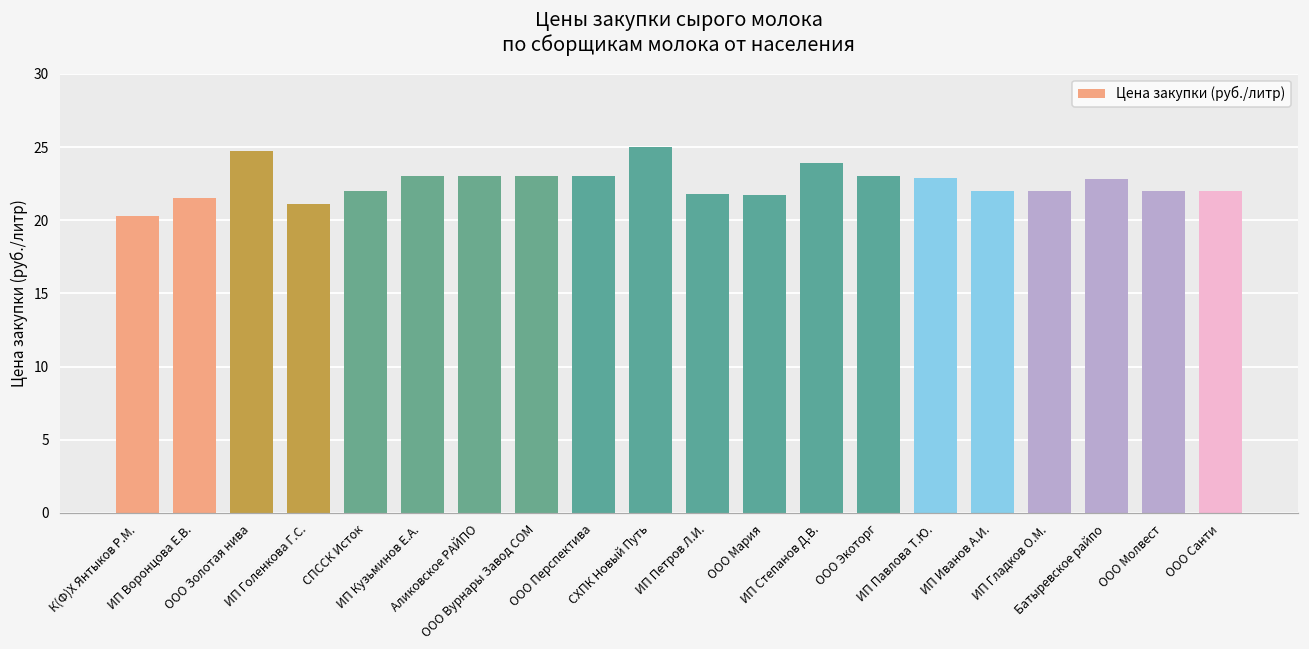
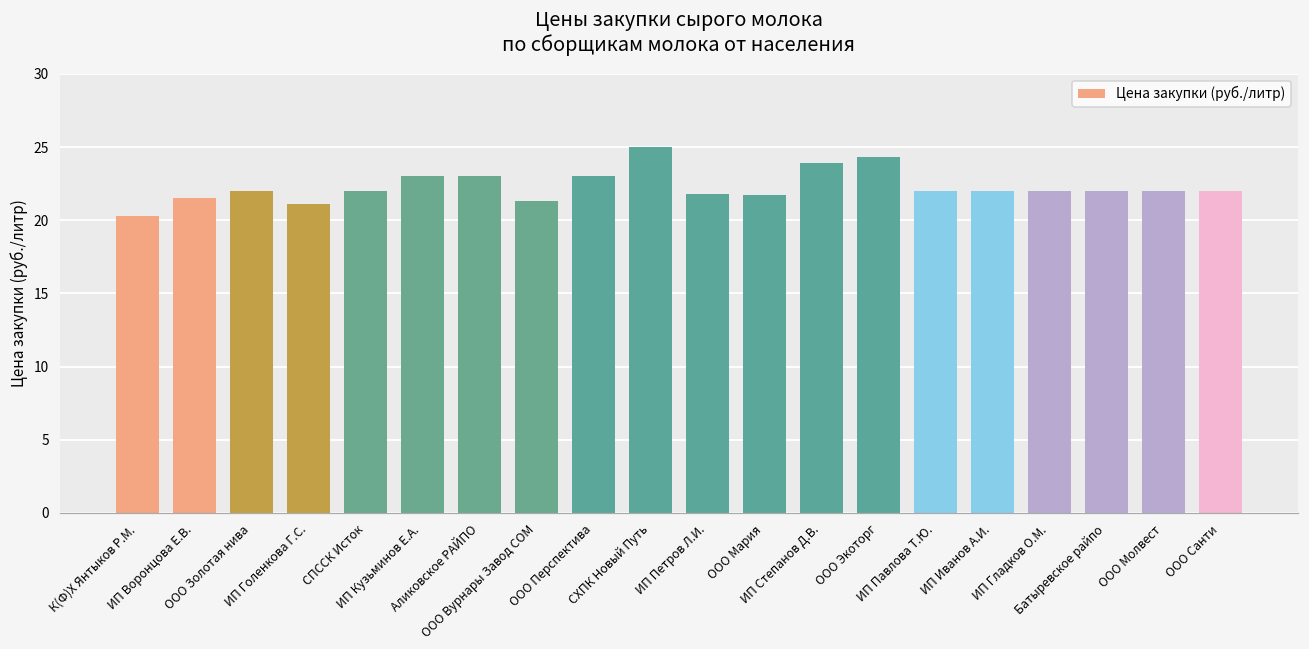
  {
    "К(Ф)Х Янтыков Р.М.": 20.3,
    "ИП Воронцова Е.В.": 21.5,
-   "ООО Золотая нива": 24.7,
+   "ООО Золотая нива": 22.0,
    "ИП Голенкова Г.С.": 21.1,
    "СПССК Исток": 22.0,
    "ИП Кузьминов Е.А.": 23.0,
    "Аликовское РАЙПО": 23.0,
-   "ООО Вурнары Завод СОМ": 23.0,
+   "ООО Вурнары Завод СОМ": 21.3,
    "ООО Перспектива": 23.0,
    "СХПК Новый Путь": 25.0,
    "ИП Петров Л.И.": 21.8,
    "ООО Мария": 21.7,
    "ИП Степанов Д.В.": 23.9,
-   "ООО Экоторг": 23.0,
-   "ИП Павлова Т.Ю.": 22.9,
+   "ООО Экоторг": 24.3,
+   "ИП Павлова Т.Ю.": 22.0,
    "ИП Иванов А.И.": 22.0,
    "ИП Гладков О.М.": 22.0,
-   "Батыревское райпо": 22.8,
+   "Батыревское райпо": 22.0,
    "ООО Молвест": 22.0,
    "ООО Санти": 22.0
  }
